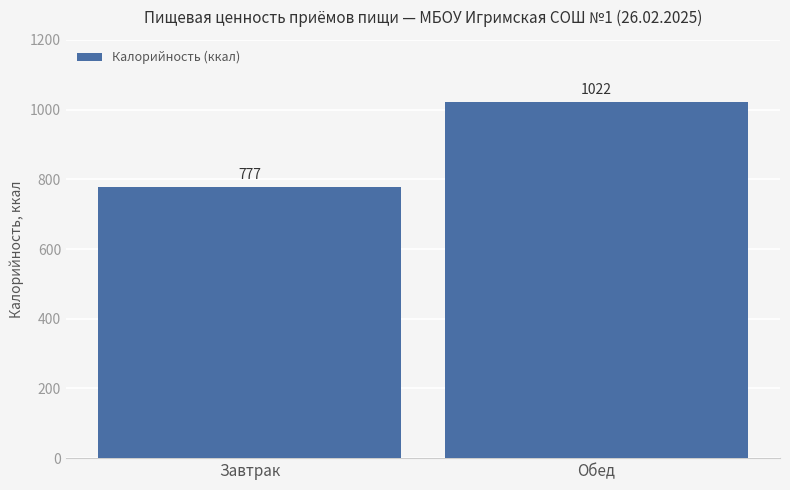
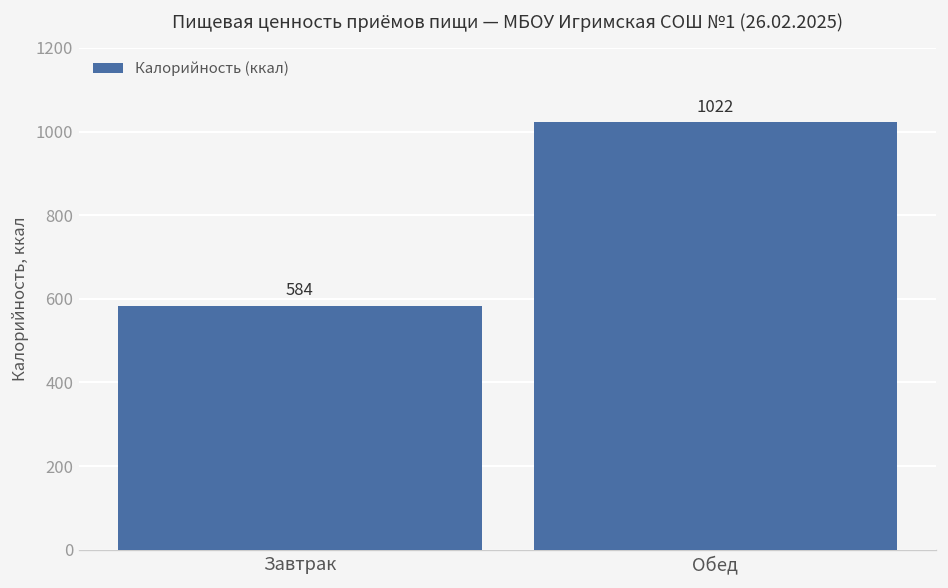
  {
-   "Завтрак": 777,
+   "Завтрак": 584,
    "Обед": 1022
  }
